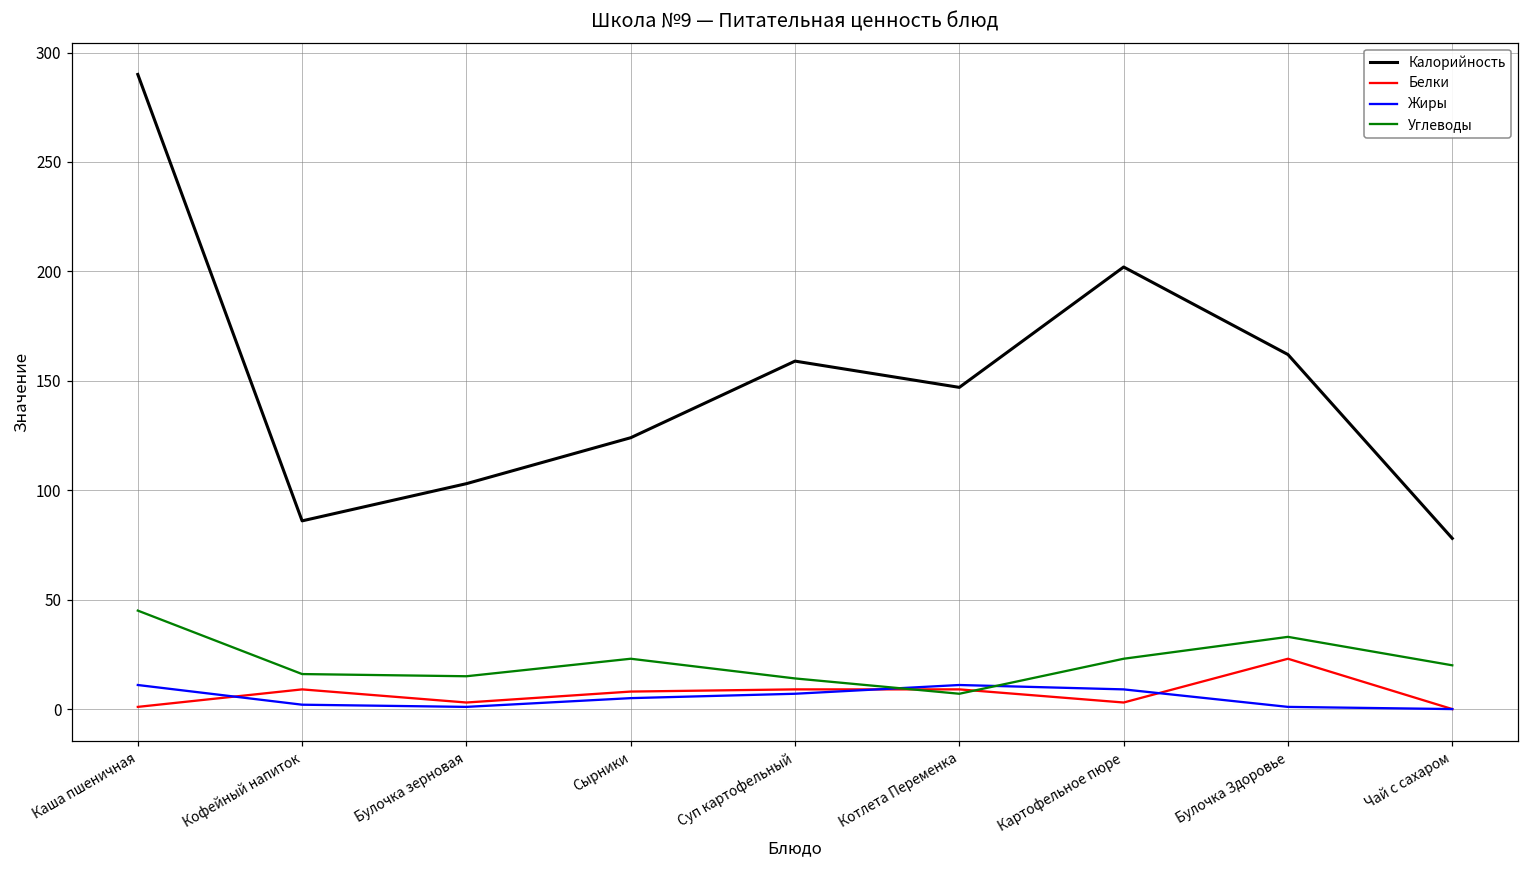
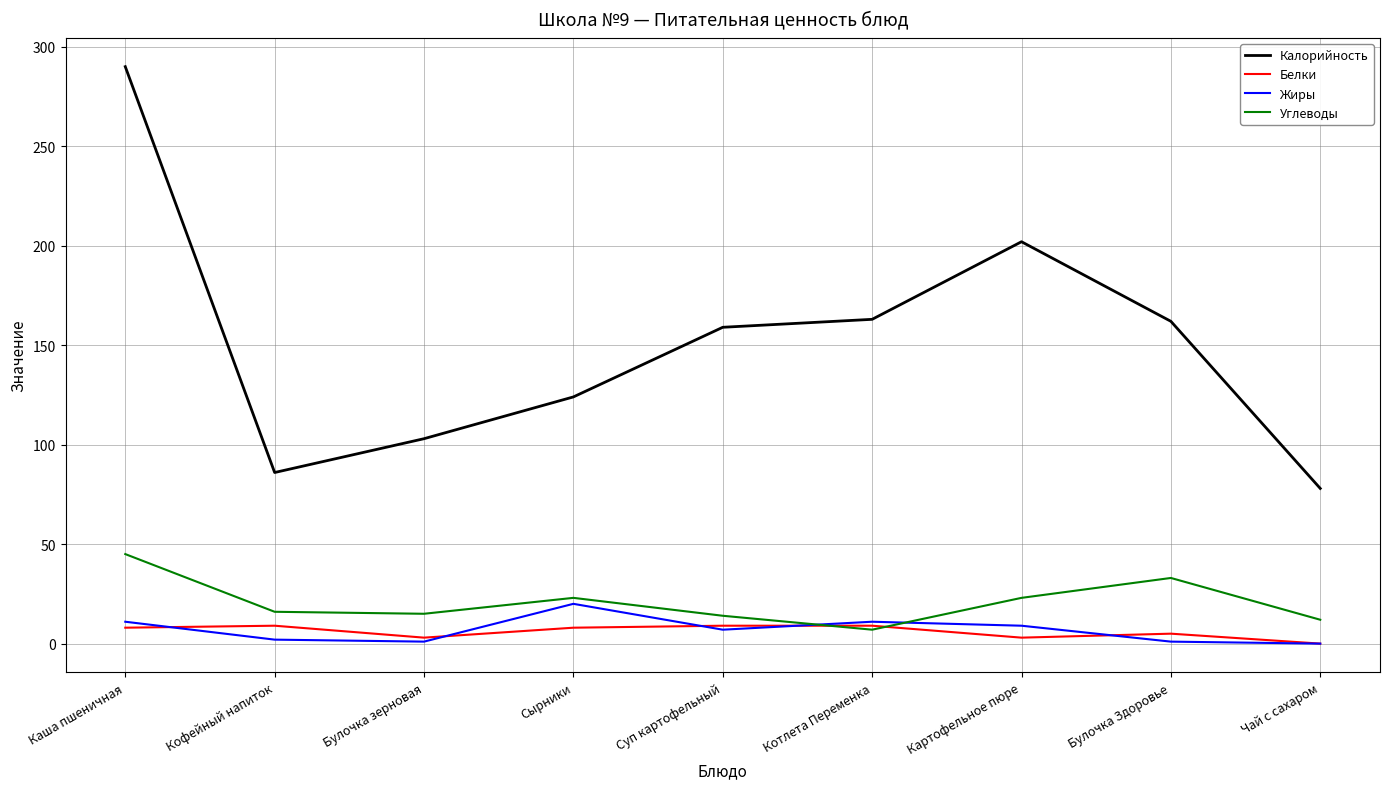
  {
    "Калорийность": {
      "Каша пшеничная": 290,
      "Кофейный напиток": 86,
      "Булочка зерновая": 103,
      "Сырники": 124,
      "Суп картофельный": 159,
-     "Котлета Переменка": 147,
+     "Котлета Переменка": 163,
      "Картофельное пюре": 202,
      "Булочка Здоровье": 162,
      "Чай с сахаром": 78
    },
    "Белки": {
-     "Каша пшеничная": 1,
+     "Каша пшеничная": 8,
      "Кофейный напиток": 9,
      "Булочка зерновая": 3,
      "Сырники": 8,
      "Суп картофельный": 9,
      "Котлета Переменка": 9,
      "Картофельное пюре": 3,
-     "Булочка Здоровье": 23
+     "Булочка Здоровье": 5
    },
    "Жиры": {
      "Каша пшеничная": 11,
      "Кофейный напиток": 2,
      "Булочка зерновая": 1,
-     "Сырники": 5,
+     "Сырники": 20,
      "Суп картофельный": 7,
      "Котлета Переменка": 11,
      "Картофельное пюре": 9,
      "Булочка Здоровье": 1
    },
    "Углеводы": {
      "Каша пшеничная": 45,
      "Кофейный напиток": 16,
      "Булочка зерновая": 15,
      "Сырники": 23,
      "Суп картофельный": 14,
      "Котлета Переменка": 7,
      "Картофельное пюре": 23,
      "Булочка Здоровье": 33,
-     "Чай с сахаром": 20
+     "Чай с сахаром": 12
    }
  }
